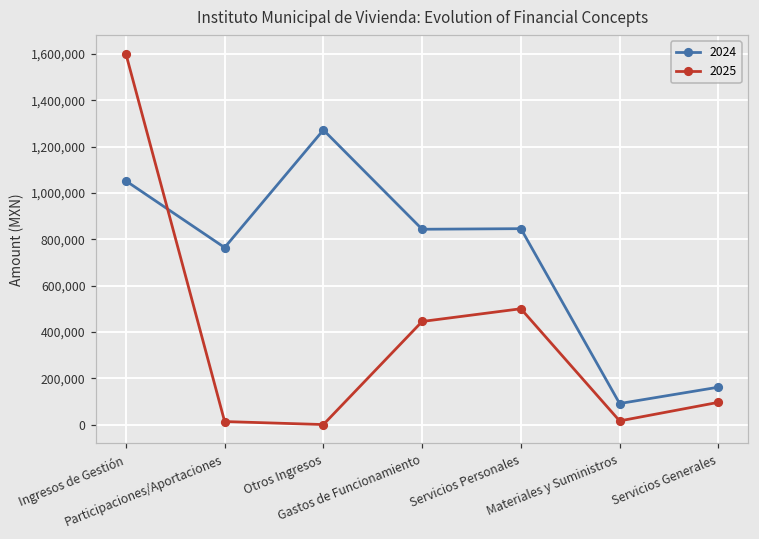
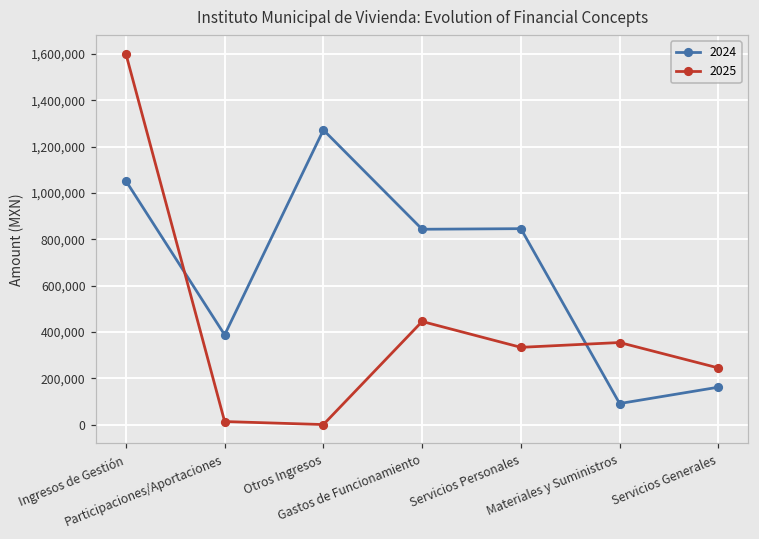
  {
    "2024": {
      "Ingresos de Gestión": "1,050,000",
-     "Participaciones/Aportaciones": "760,000",
+     "Participaciones/Aportaciones": "390,000",
      "Otros Ingresos": "1,270,000",
      "Gastos de Funcionamiento": "840,000",
      "Servicios Personales": "850,000",
      "Materiales y Suministros": "90,000",
      "Servicios Generales": "160,000"
    },
    "2025": {
      "Ingresos de Gestión": "1,600,000",
      "Participaciones/Aportaciones": "10,000",
      "Otros Ingresos": "0",
      "Gastos de Funcionamiento": "440,000",
-     "Servicios Personales": "500,000",
-     "Materiales y Suministros": "20,000",
-     "Servicios Generales": "100,000"
+     "Servicios Personales": "330,000",
+     "Materiales y Suministros": "350,000",
+     "Servicios Generales": "240,000"
    }
  }
